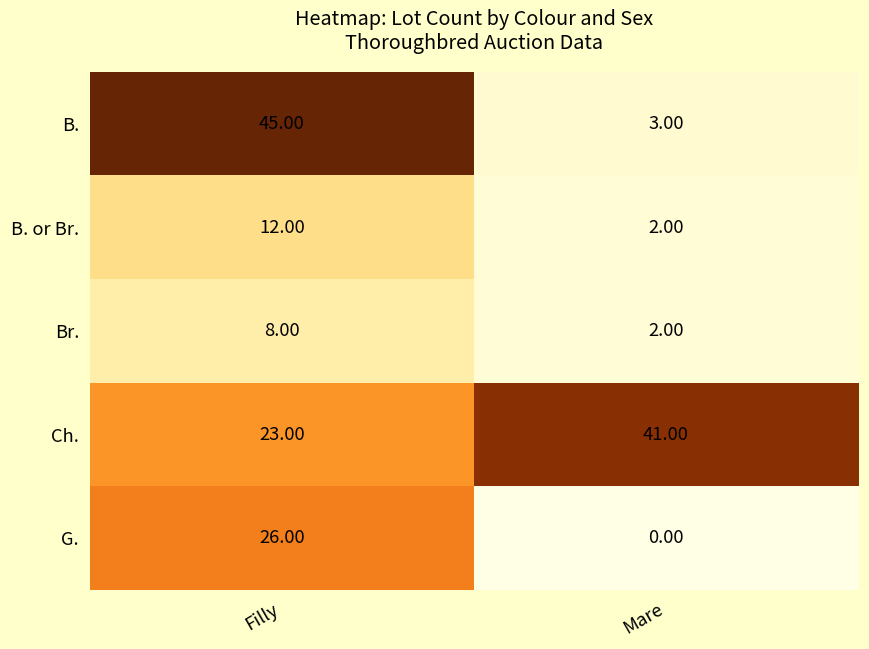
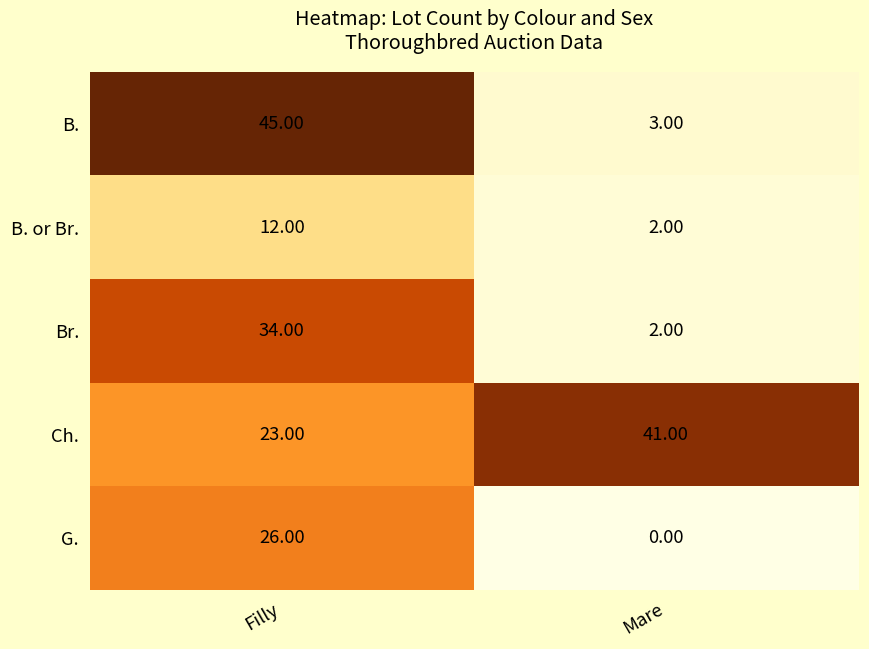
  {
    "B.": {
      "Filly": 45.00,
      "Mare": 3.00
    },
    "B. or Br.": {
      "Filly": 12.00,
      "Mare": 2.00
    },
    "Br.": {
-     "Filly": 8.00,
+     "Filly": 34.00,
      "Mare": 2.00
    },
    "Ch.": {
      "Filly": 23.00,
      "Mare": 41.00
    },
    "G.": {
      "Filly": 26.00,
      "Mare": 0.00
    }
  }
